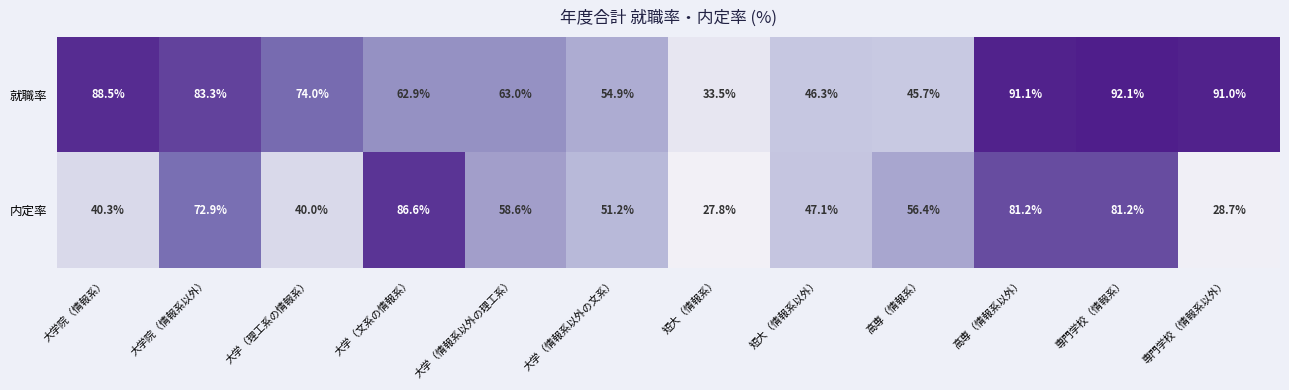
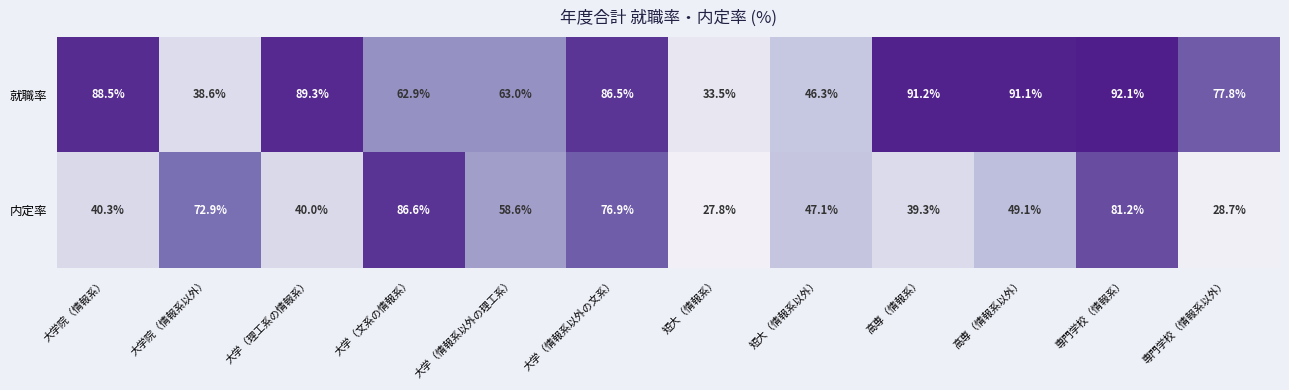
  {
    "就職率": {
      "大学院（情報系）": "88.5%",
-     "大学院（情報系以外）": "83.3%",
-     "大学（理工系の情報系）": "74.0%",
+     "大学院（情報系以外）": "38.6%",
+     "大学（理工系の情報系）": "89.3%",
      "大学（文系の情報系）": "62.9%",
      "大学（情報系以外の理工系）": "63.0%",
-     "大学（情報系以外の文系）": "54.9%",
+     "大学（情報系以外の文系）": "86.5%",
      "短大（情報系）": "33.5%",
      "短大（情報系以外）": "46.3%",
-     "高専（情報系）": "45.7%",
+     "高専（情報系）": "91.2%",
      "高専（情報系以外）": "91.1%",
      "専門学校（情報系）": "92.1%",
-     "専門学校（情報系以外）": "91.0%"
+     "専門学校（情報系以外）": "77.8%"
    },
    "内定率": {
      "大学院（情報系）": "40.3%",
      "大学院（情報系以外）": "72.9%",
      "大学（理工系の情報系）": "40.0%",
      "大学（文系の情報系）": "86.6%",
      "大学（情報系以外の理工系）": "58.6%",
-     "大学（情報系以外の文系）": "51.2%",
+     "大学（情報系以外の文系）": "76.9%",
      "短大（情報系）": "27.8%",
      "短大（情報系以外）": "47.1%",
-     "高専（情報系）": "56.4%",
-     "高専（情報系以外）": "81.2%",
+     "高専（情報系）": "39.3%",
+     "高専（情報系以外）": "49.1%",
      "専門学校（情報系）": "81.2%",
      "専門学校（情報系以外）": "28.7%"
    }
  }
